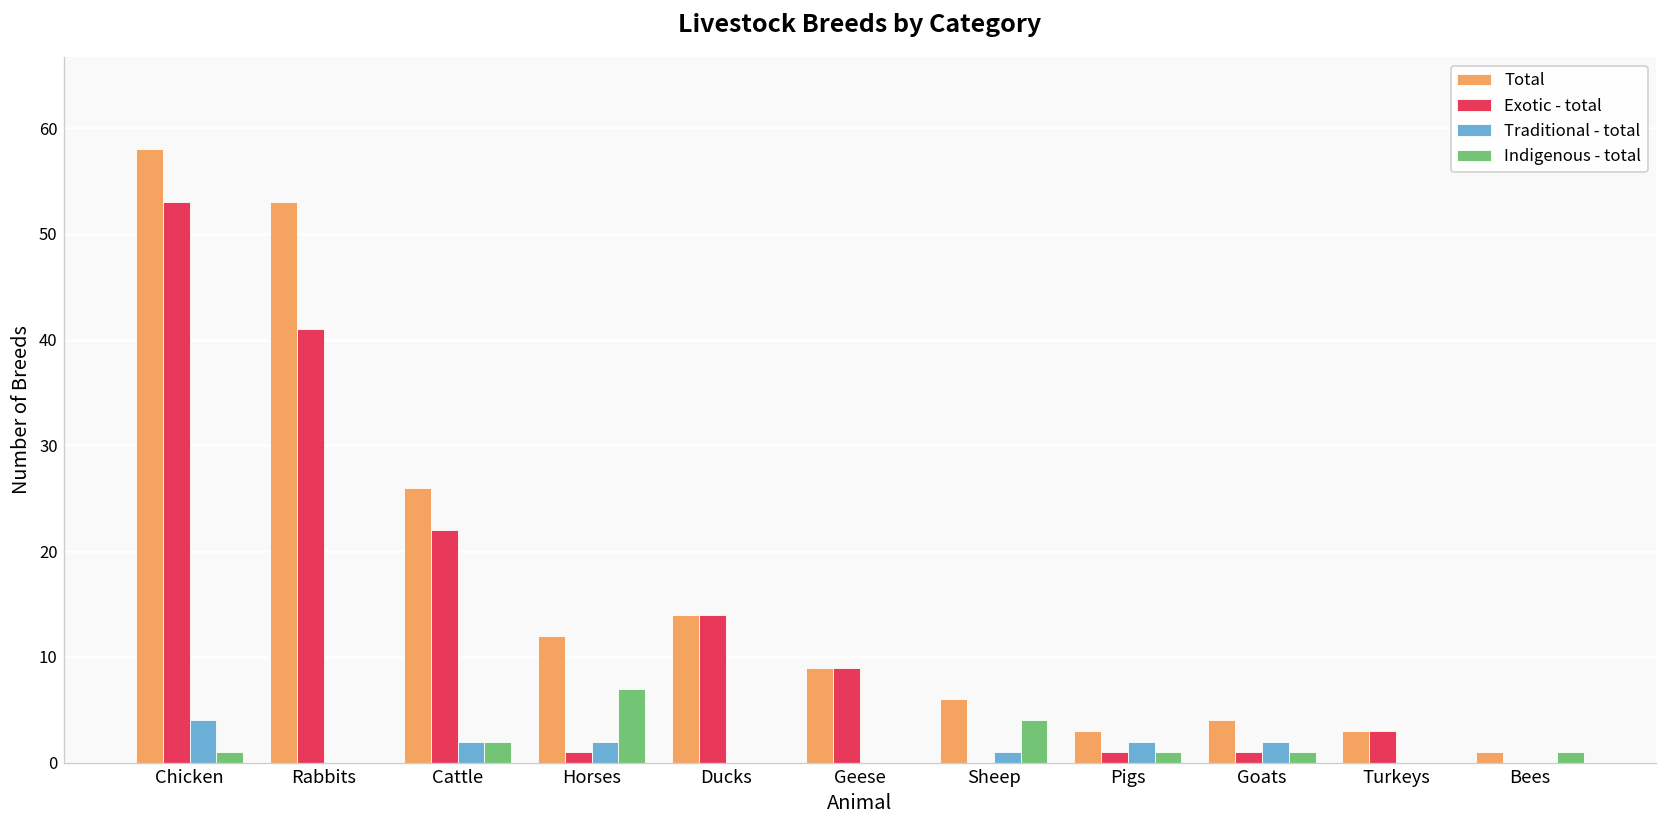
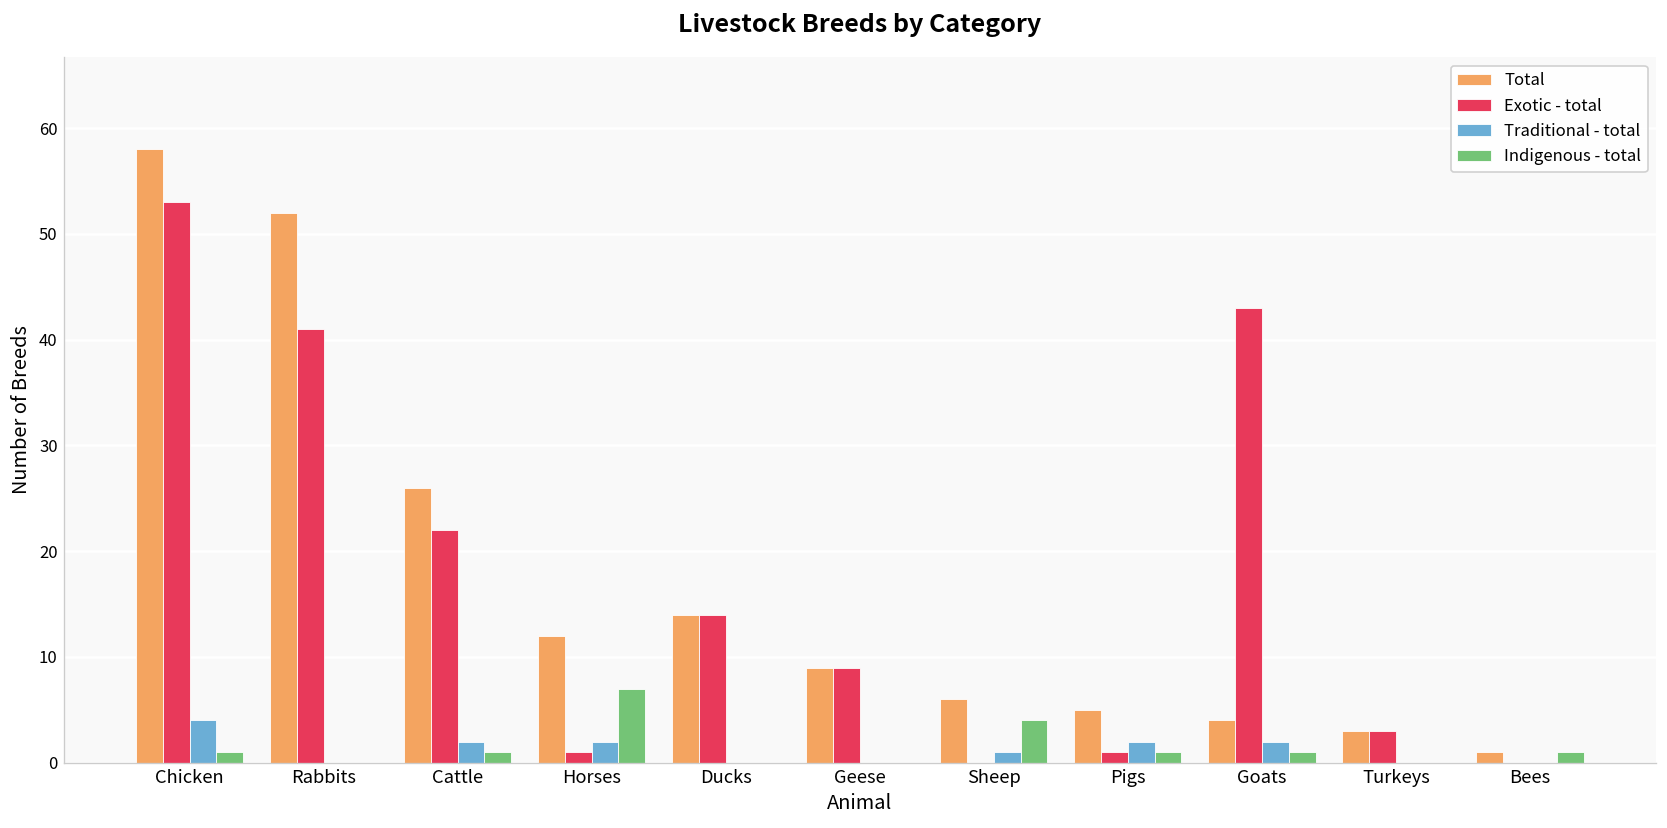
  {
    "Total": {
      "Chicken": 58,
-     "Rabbits": 53,
+     "Rabbits": 52,
      "Cattle": 26,
      "Horses": 12,
      "Ducks": 14,
      "Geese": 9,
      "Sheep": 6,
-     "Pigs": 3,
+     "Pigs": 5,
      "Goats": 4,
      "Turkeys": 3,
      "Bees": 1
    },
    "Exotic - total": {
      "Chicken": 53,
      "Rabbits": 41,
      "Cattle": 22,
      "Horses": 1,
      "Ducks": 14,
      "Geese": 9,
      "Sheep": 0,
      "Pigs": 1,
-     "Goats": 1,
+     "Goats": 43,
      "Turkeys": 3,
      "Bees": 0
    },
    "Traditional - total": {
      "Chicken": 4,
      "Rabbits": 0,
      "Cattle": 2,
      "Horses": 2,
      "Ducks": 0,
      "Geese": 0,
      "Sheep": 1,
      "Pigs": 2,
      "Goats": 2,
      "Turkeys": 0,
      "Bees": 0
    },
    "Indigenous - total": {
      "Chicken": 1,
      "Rabbits": 0,
-     "Cattle": 2,
+     "Cattle": 1,
      "Horses": 7,
      "Ducks": 0,
      "Geese": 0,
      "Sheep": 4,
      "Pigs": 1,
      "Goats": 1,
      "Turkeys": 0,
      "Bees": 1
    }
  }
